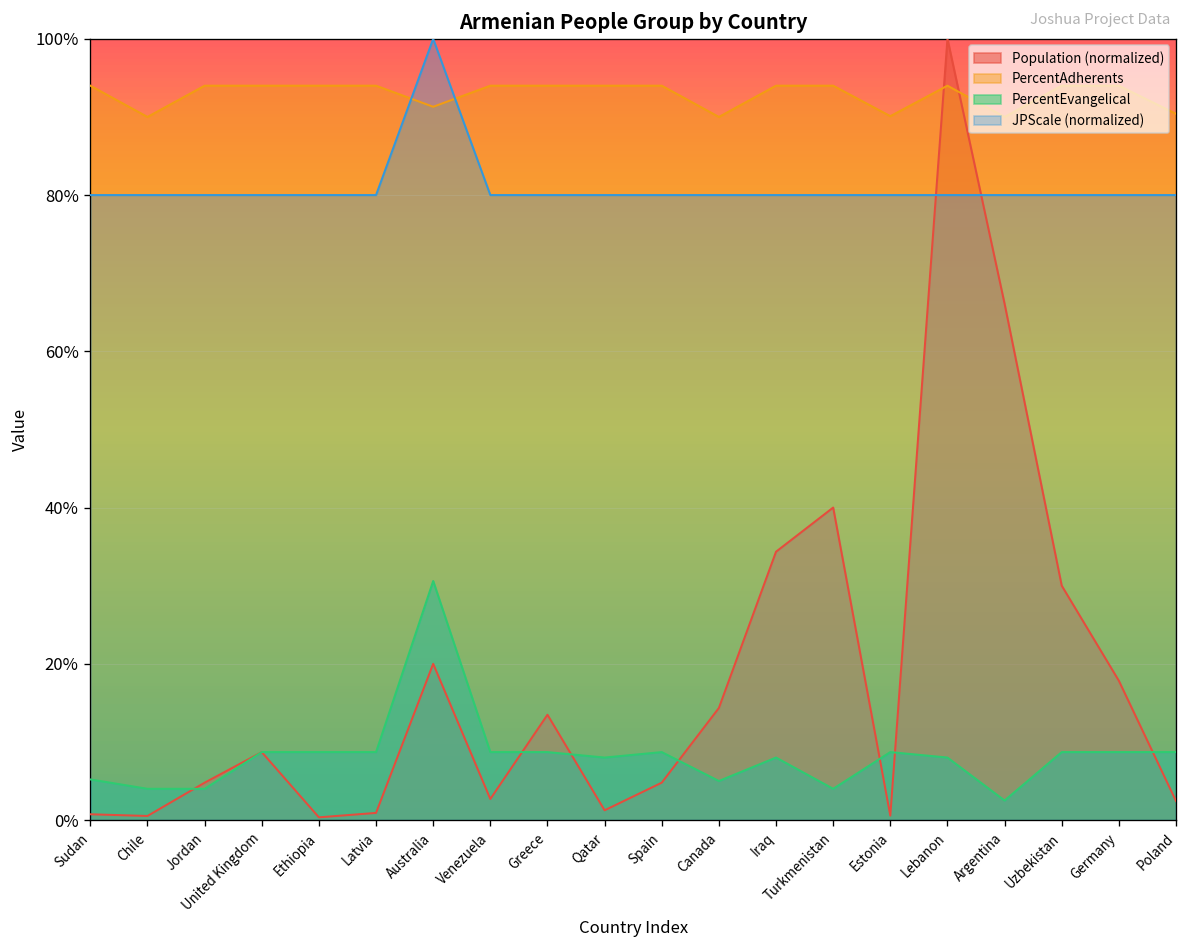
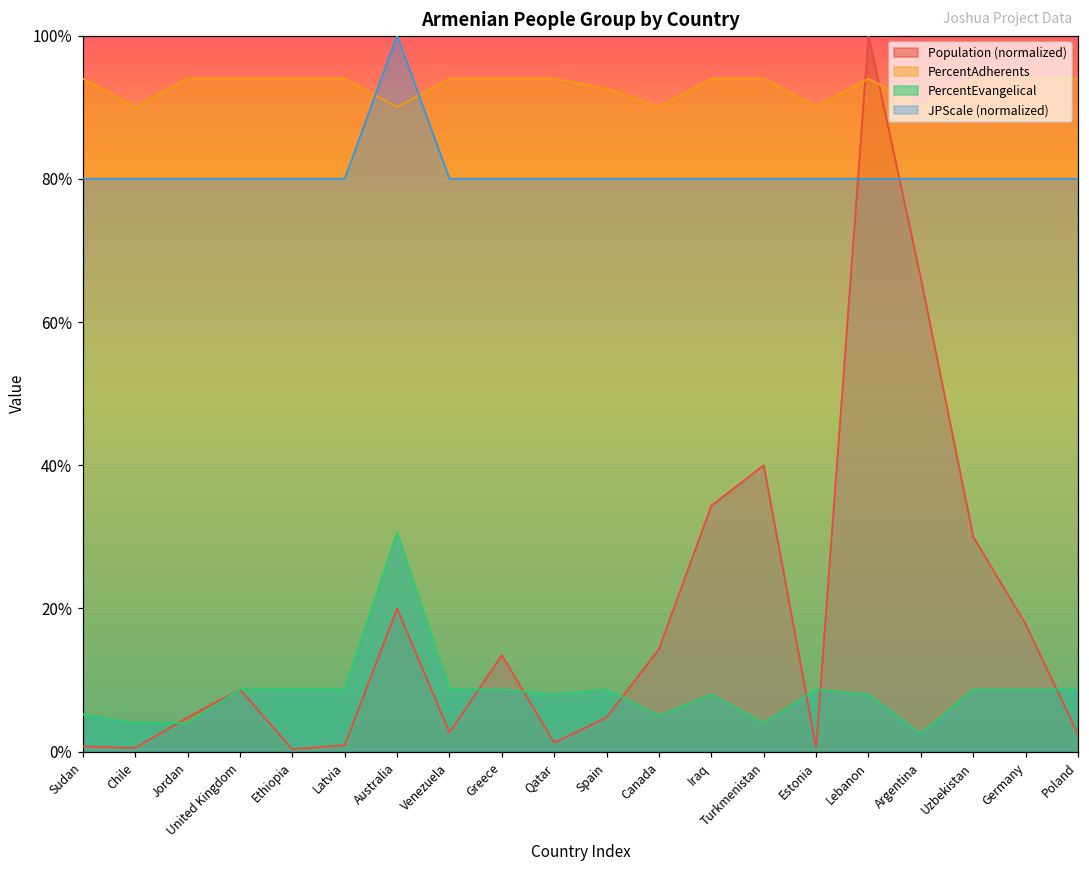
  {
    "Population (normalized)": {
      "Sudan": "1%",
      "Chile": "1%",
      "Jordan": "5%",
      "Ethiopia": "0%",
      "Latvia": "1%",
      "Australia": "20%",
      "Venezuela": "3%",
      "Greece": "13%",
      "Qatar": "1%",
      "Spain": "5%",
      "Canada": "14%",
      "Iraq": "34%",
      "Turkmenistan": "40%",
      "Estonia": "1%",
      "Lebanon": "100%",
      "Argentina": "66%",
      "Uzbekistan": "30%",
      "Germany": "18%",
      "Poland": "2%"
    },
    "PercentAdherents": {
      "Sudan": "94%",
      "Chile": "90%",
      "Jordan": "94%",
      "United Kingdom": "94%",
      "Ethiopia": "94%",
      "Latvia": "94%",
-     "Australia": "91%",
+     "Australia": "90%",
      "Venezuela": "94%",
      "Greece": "94%",
      "Qatar": "94%",
-     "Spain": "94%",
+     "Spain": "93%",
      "Canada": "90%",
      "Iraq": "94%",
      "Turkmenistan": "94%",
      "Estonia": "90%",
      "Lebanon": "94%",
-     "Poland": "90%"
+     "Poland": "94%"
    },
    "PercentEvangelical": {
      "Sudan": "5%",
      "Chile": "4%",
      "Jordan": "4%",
      "Ethiopia": "9%",
      "Latvia": "9%",
      "Australia": "31%",
      "Venezuela": "9%",
      "Greece": "9%",
      "Qatar": "8%",
      "Spain": "9%",
      "Canada": "5%",
      "Iraq": "8%",
      "Turkmenistan": "4%",
      "Estonia": "9%",
      "Lebanon": "8%",
      "Argentina": "3%",
      "Uzbekistan": "9%",
      "Germany": "9%",
      "Poland": "9%"
    },
    "JPScale (normalized)": {
      "Sudan": "80%",
      "Chile": "80%",
      "Jordan": "80%",
      "United Kingdom": "80%",
      "Ethiopia": "80%",
      "Latvia": "80%",
      "Australia": "100%",
      "Venezuela": "80%",
      "Greece": "80%",
      "Qatar": "80%",
      "Spain": "80%",
      "Canada": "80%",
      "Iraq": "80%",
      "Turkmenistan": "80%",
      "Estonia": "80%",
      "Lebanon": "80%",
      "Argentina": "80%",
      "Uzbekistan": "80%",
      "Germany": "80%",
      "Poland": "80%"
    }
  }
